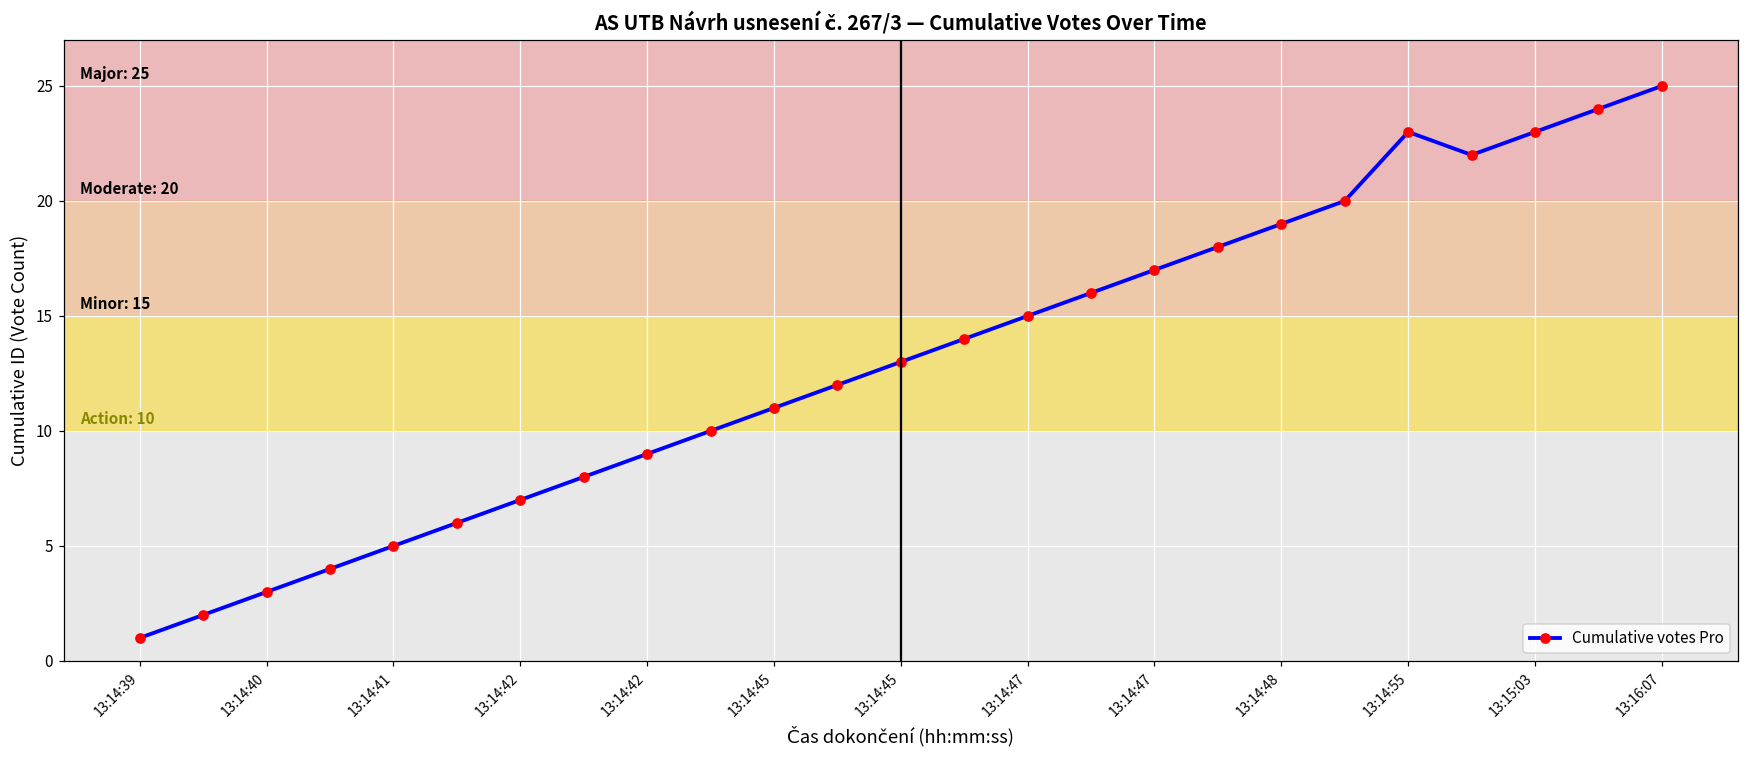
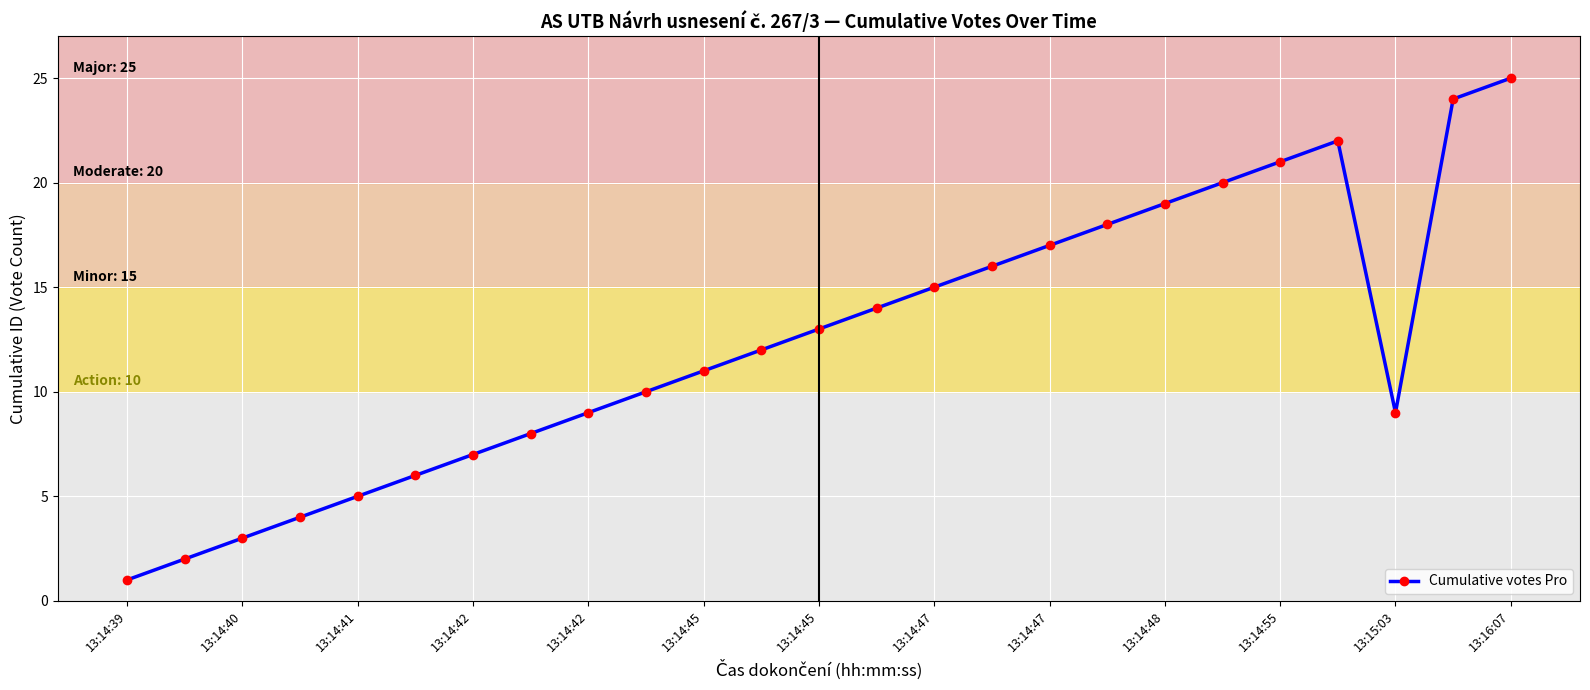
  {
    "13:14:39": 1,
-   "13:14:55": 23,
-   "13:15:03": 23
+   "13:14:55": 21,
+   "13:15:03": 9
  }
